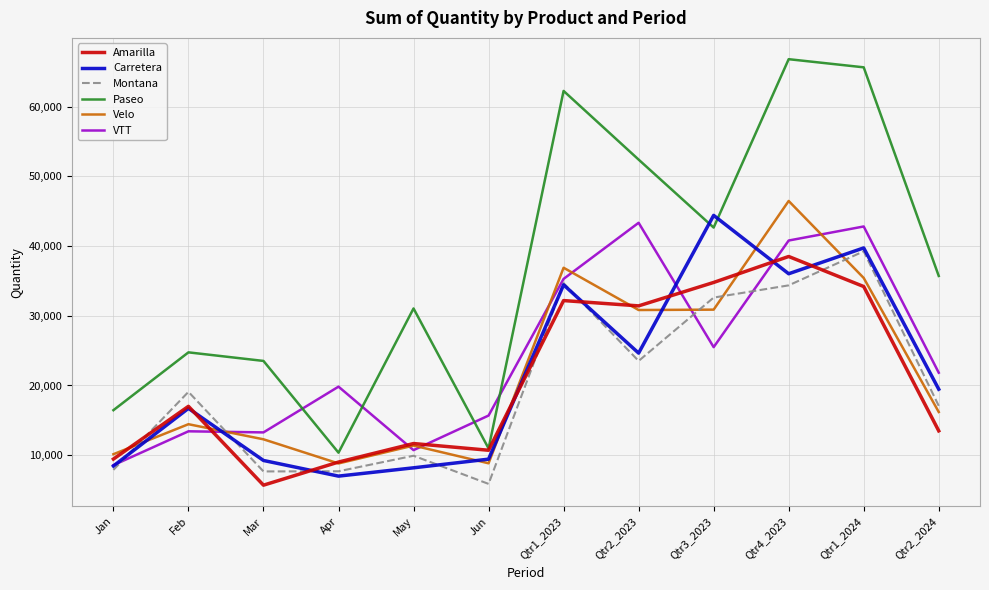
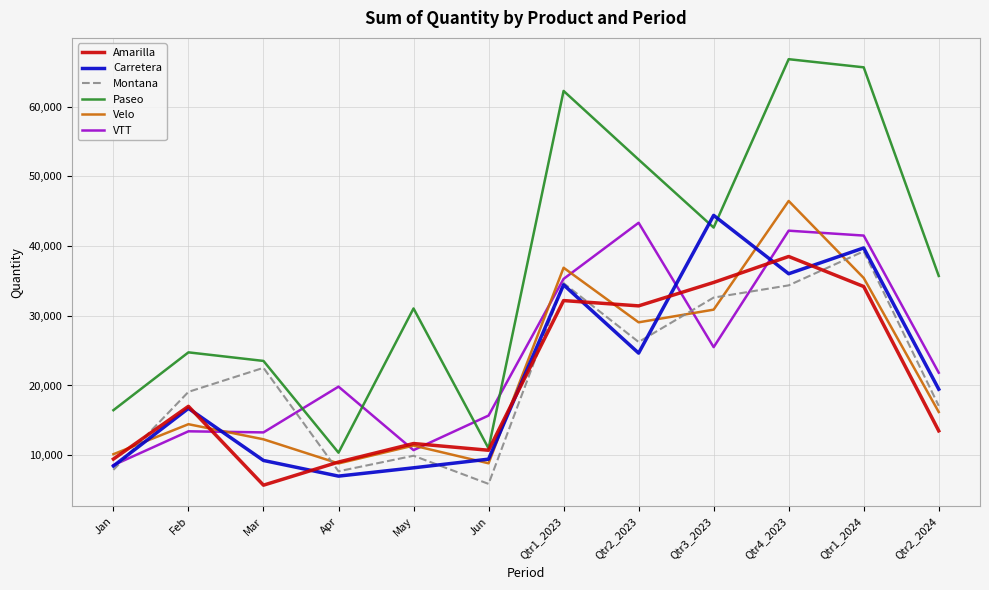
  {
    "Amarilla": {
      "Jan": "9,000",
      "Mar": "6,000",
      "Qtr1_2023": "32,000",
      "Qtr2_2023": "31,000",
      "Qtr3_2023": "35,000",
      "Qtr4_2023": "38,000",
      "Qtr1_2024": "34,000",
      "Qtr2_2024": "13,000"
    },
    "Carretera": {
      "Mar": "9,000",
      "Apr": "7,000",
      "May": "8,000",
      "Jun": "9,000",
      "Qtr2_2023": "25,000",
      "Qtr3_2023": "44,000",
      "Qtr4_2023": "36,000",
      "Qtr1_2024": "40,000",
      "Qtr2_2024": "19,000"
    },
    "Montana": {
      "Jan": "8,000",
      "Feb": "19,000",
-     "Mar": "8,000",
+     "Mar": "23,000",
      "Apr": "8,000",
      "May": "10,000",
      "Jun": "6,000",
-     "Qtr2_2023": "24,000",
+     "Qtr2_2023": "26,000",
      "Qtr3_2023": "33,000",
      "Qtr4_2023": "34,000",
      "Qtr1_2024": "39,000",
      "Qtr2_2024": "17,000"
    },
    "Paseo": {
      "Jan": "16,000",
      "Feb": "25,000",
      "Mar": "24,000",
      "Apr": "10,000",
      "May": "31,000",
      "Qtr1_2023": "62,000",
      "Qtr2_2023": "52,000",
      "Qtr3_2023": "43,000",
      "Qtr4_2023": "67,000",
      "Qtr1_2024": "66,000",
      "Qtr2_2024": "36,000"
    },
    "Velo": {
      "Jan": "10,000",
      "Feb": "14,000",
      "Mar": "12,000",
      "Jun": "9,000",
      "Qtr1_2023": "37,000",
-     "Qtr2_2023": "31,000",
+     "Qtr2_2023": "29,000",
      "Qtr3_2023": "31,000",
      "Qtr4_2023": "46,000",
      "Qtr1_2024": "35,000",
      "Qtr2_2024": "16,000"
    },
    "VTT": {
      "Feb": "13,000",
      "Mar": "13,000",
      "Apr": "20,000",
      "May": "11,000",
      "Jun": "16,000",
      "Qtr1_2023": "35,000",
      "Qtr2_2023": "43,000",
      "Qtr3_2023": "25,000",
-     "Qtr4_2023": "41,000",
-     "Qtr1_2024": "43,000",
+     "Qtr4_2023": "42,000",
+     "Qtr1_2024": "41,000",
      "Qtr2_2024": "22,000"
    }
  }
